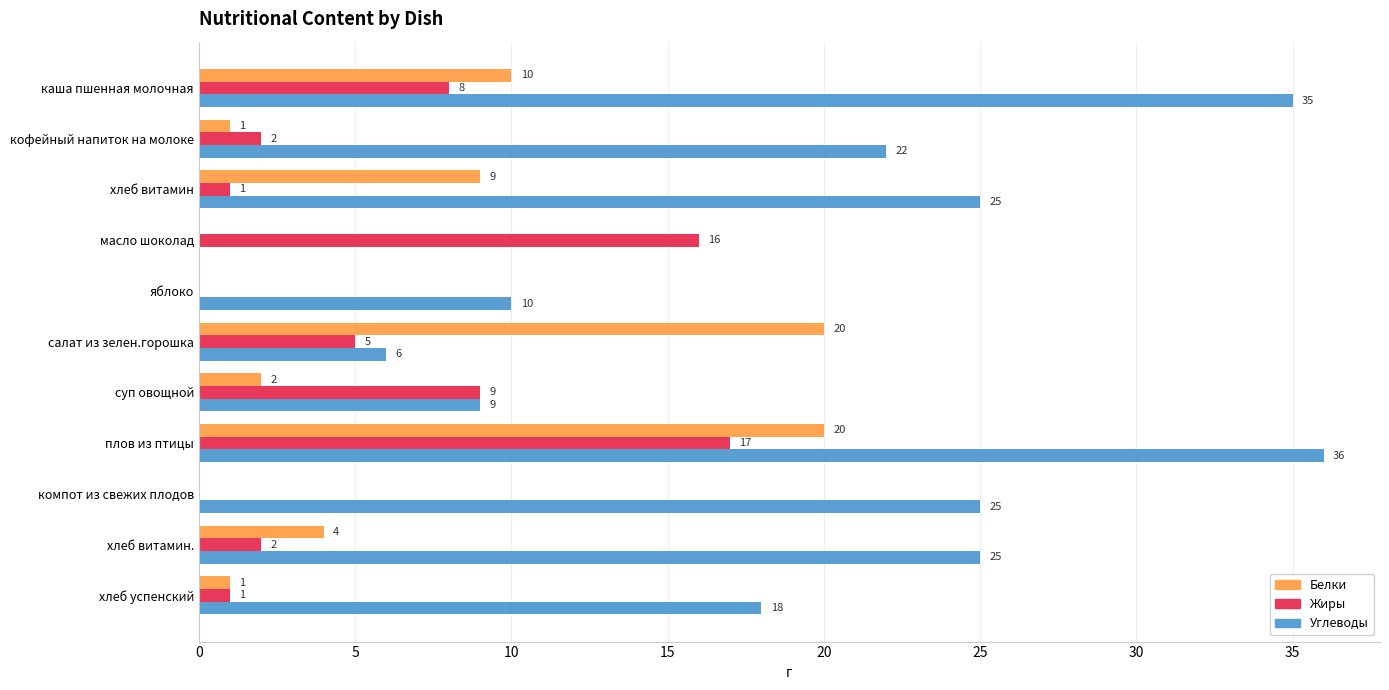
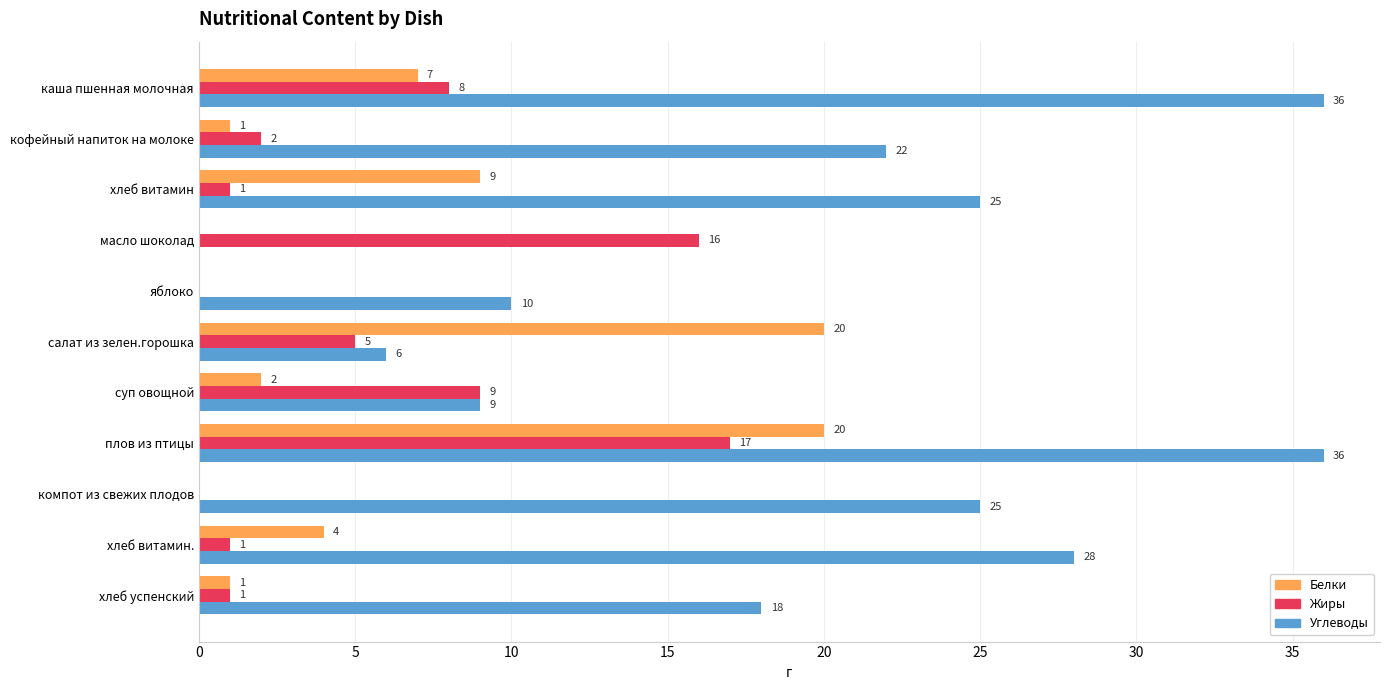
  {
    "Белки": {
-     "каша пшенная молочная": 10,
+     "каша пшенная молочная": 7,
      "кофейный напиток на молоке": 1,
      "хлеб витамин": 9,
      "салат из зелен.горошка": 20,
      "суп овощной": 2,
      "плов из птицы": 20,
      "хлеб витамин.": 4,
      "хлеб успенский": 1
    },
    "Жиры": {
      "каша пшенная молочная": 8,
      "кофейный напиток на молоке": 2,
      "хлеб витамин": 1,
      "масло шоколад": 16,
      "салат из зелен.горошка": 5,
      "суп овощной": 9,
      "плов из птицы": 17,
-     "хлеб витамин.": 2,
+     "хлеб витамин.": 1,
      "хлеб успенский": 1
    },
    "Углеводы": {
-     "каша пшенная молочная": 35,
+     "каша пшенная молочная": 36,
      "кофейный напиток на молоке": 22,
      "хлеб витамин": 25,
      "яблоко": 10,
      "салат из зелен.горошка": 6,
      "суп овощной": 9,
      "плов из птицы": 36,
      "компот из свежих плодов": 25,
-     "хлеб витамин.": 25,
+     "хлеб витамин.": 28,
      "хлеб успенский": 18
    }
  }
